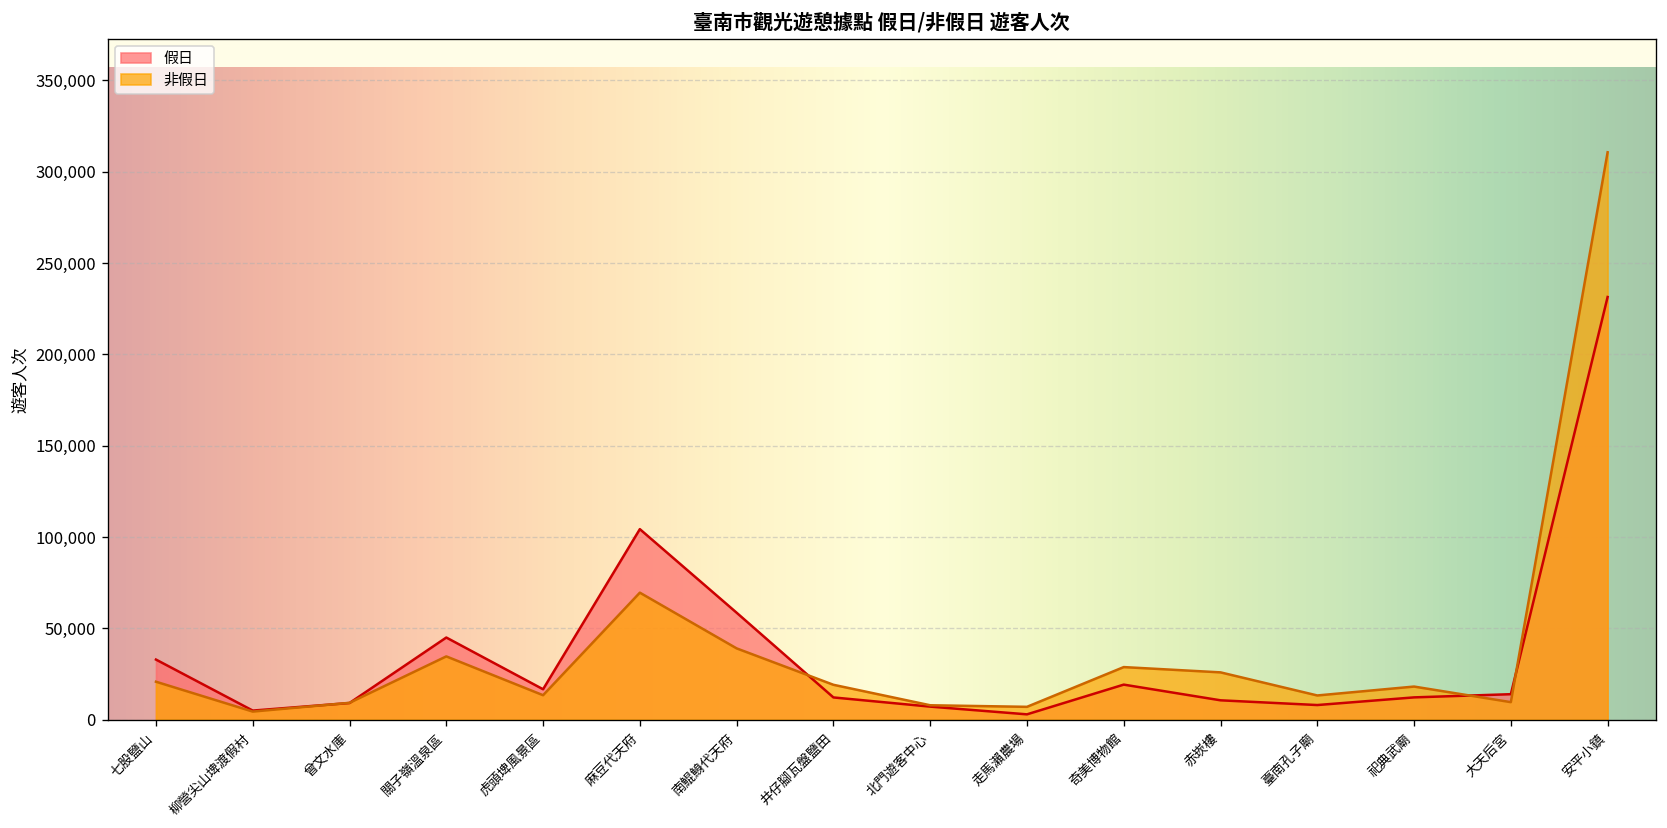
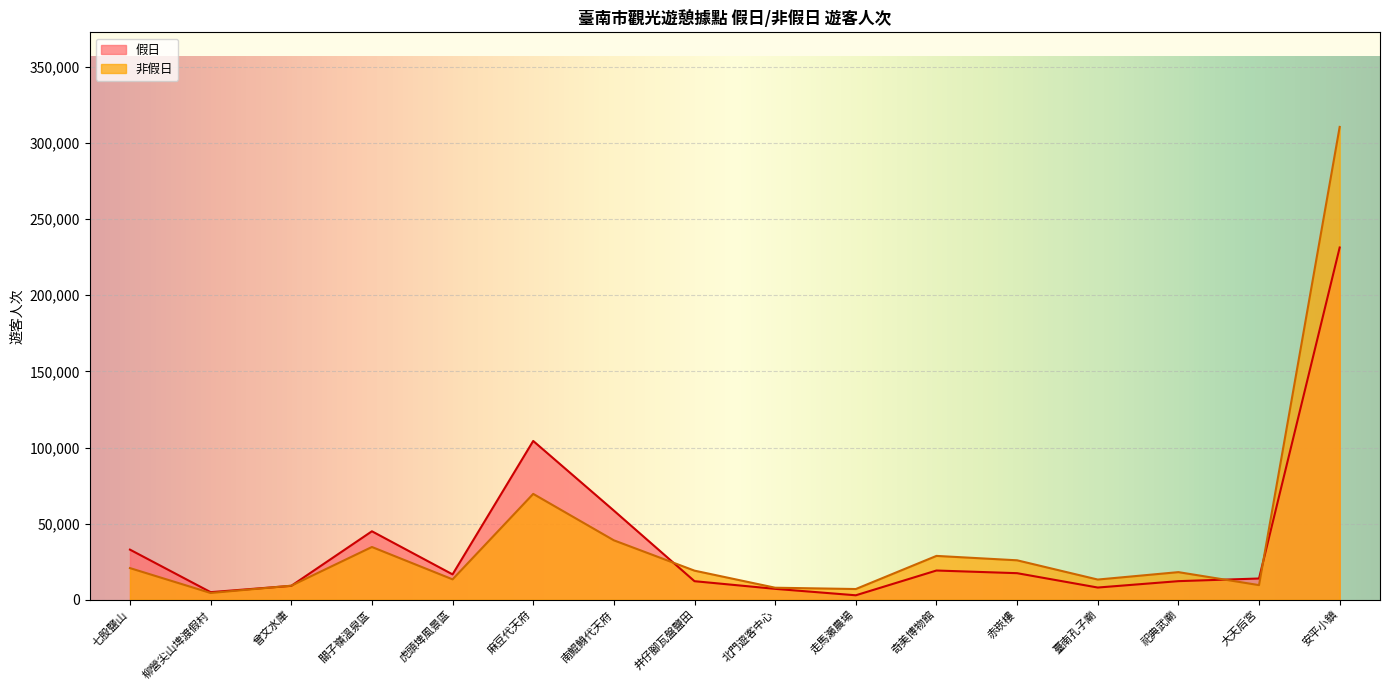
  {
    "假日": {
      "七股鹽山": "33,000",
      "關子嶺溫泉區": "45,000",
      "虎頭埤風景區": "17,000",
      "麻豆代天府": "104,000",
      "南鯤鯓代天府": "59,000",
      "井仔腳瓦盤鹽田": "12,000",
      "走馬瀨農場": "3,000",
      "奇美博物館": "19,000",
-     "赤崁樓": "11,000",
+     "赤崁樓": "17,000",
      "臺南孔子廟": "8,000",
      "祀典武廟": "12,000",
      "大天后宮": "14,000",
      "安平小鎮": "231,000"
    },
    "非假日": {
      "七股鹽山": "21,000",
      "關子嶺溫泉區": "35,000",
      "虎頭埤風景區": "13,000",
      "麻豆代天府": "70,000",
      "南鯤鯓代天府": "39,000",
      "井仔腳瓦盤鹽田": "19,000",
      "走馬瀨農場": "7,000",
      "奇美博物館": "29,000",
      "赤崁樓": "26,000",
      "臺南孔子廟": "13,000",
      "祀典武廟": "18,000",
      "大天后宮": "10,000",
      "安平小鎮": "311,000"
    }
  }
